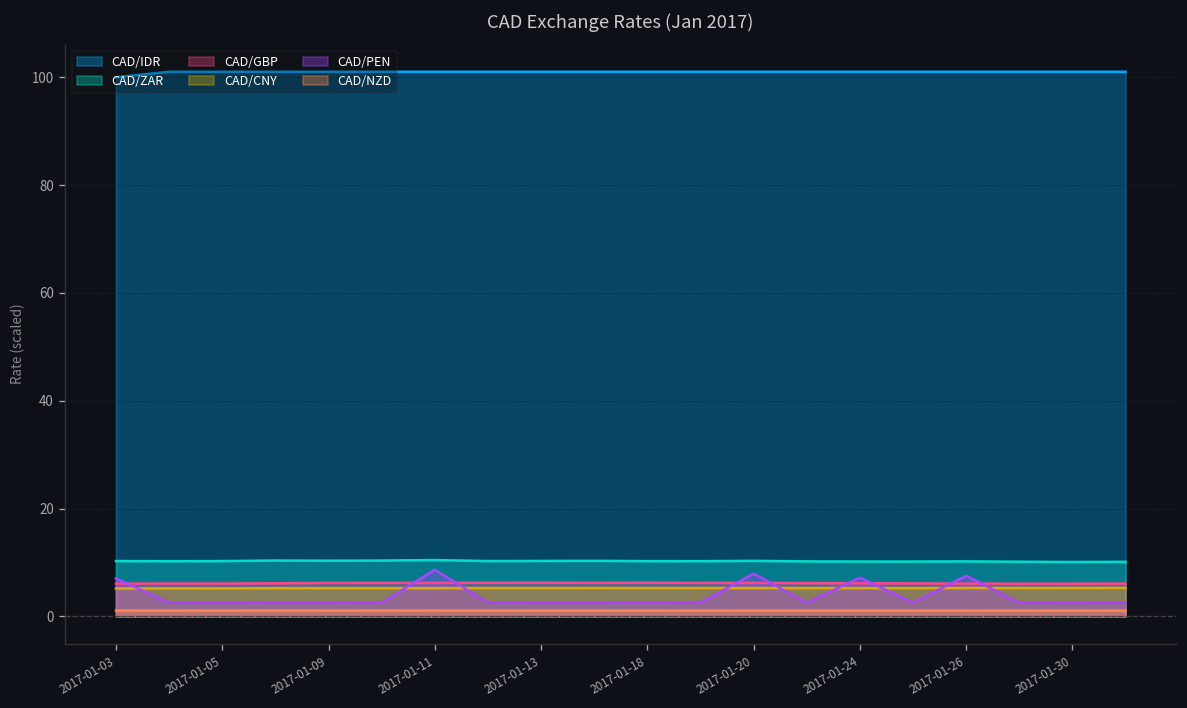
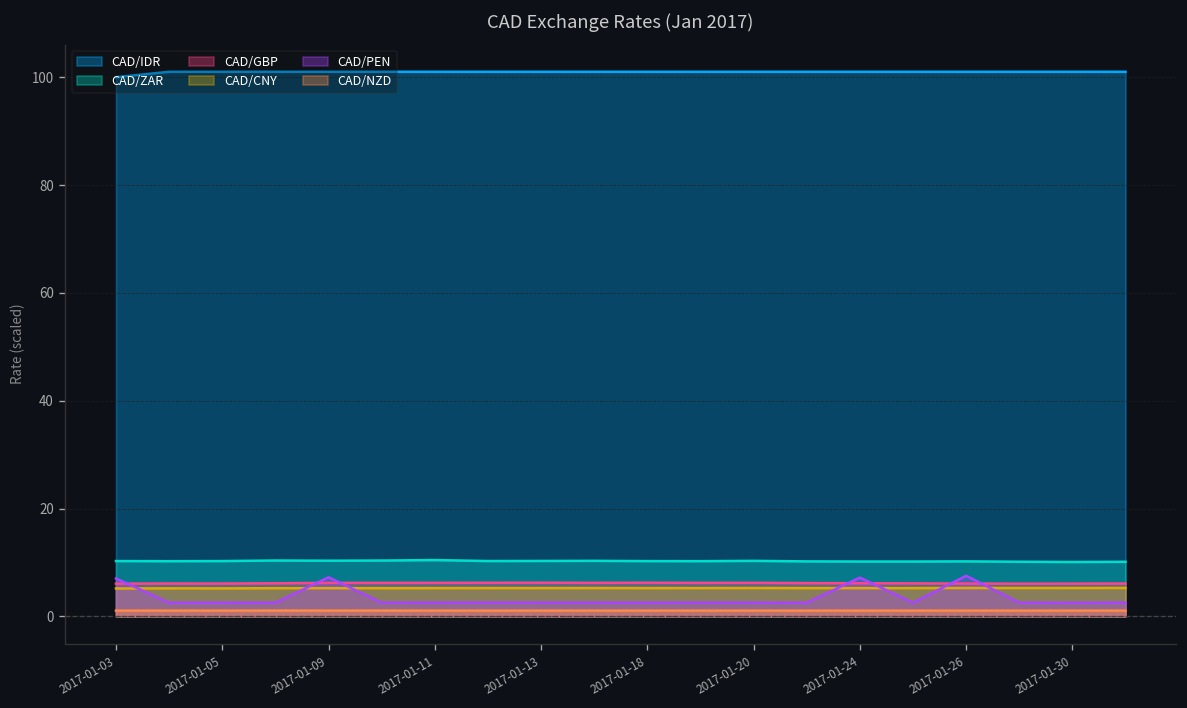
  {
    "CAD/PEN": {
      "2017-01-03": 7,
      "2017-01-05": 3,
-     "2017-01-09": 3,
-     "2017-01-11": 9,
+     "2017-01-09": 7,
+     "2017-01-11": 3,
      "2017-01-13": 3,
      "2017-01-18": 3,
-     "2017-01-20": 8,
+     "2017-01-20": 3,
      "2017-01-24": 7,
      "2017-01-26": 8,
      "2017-01-30": 3
    }
  }
